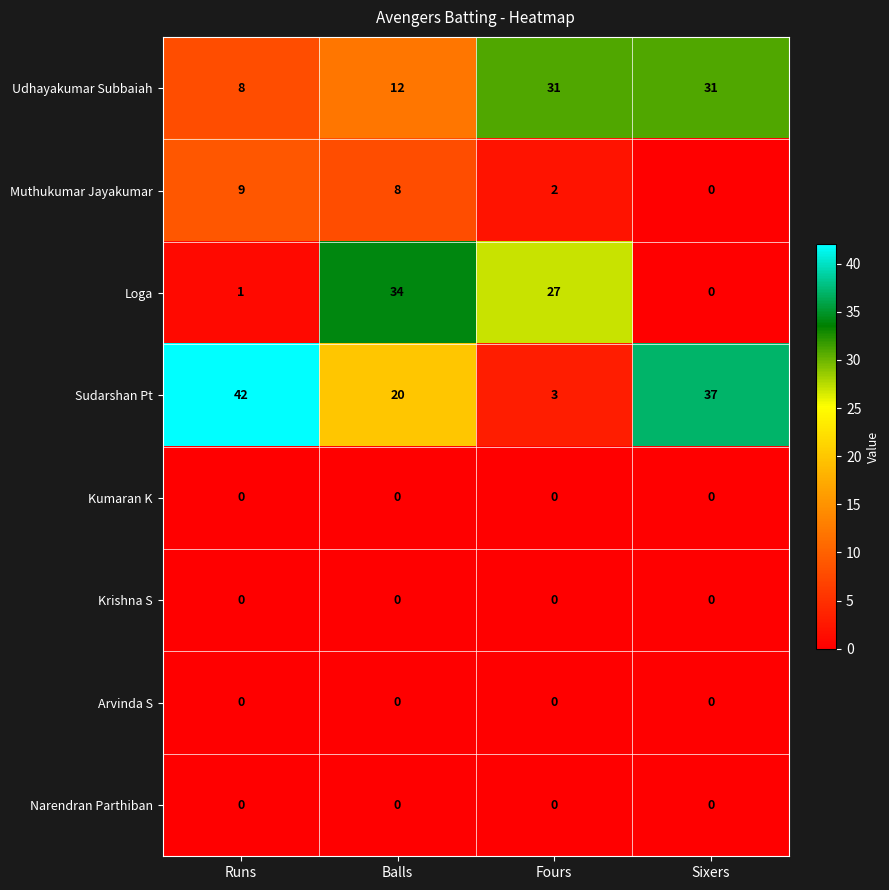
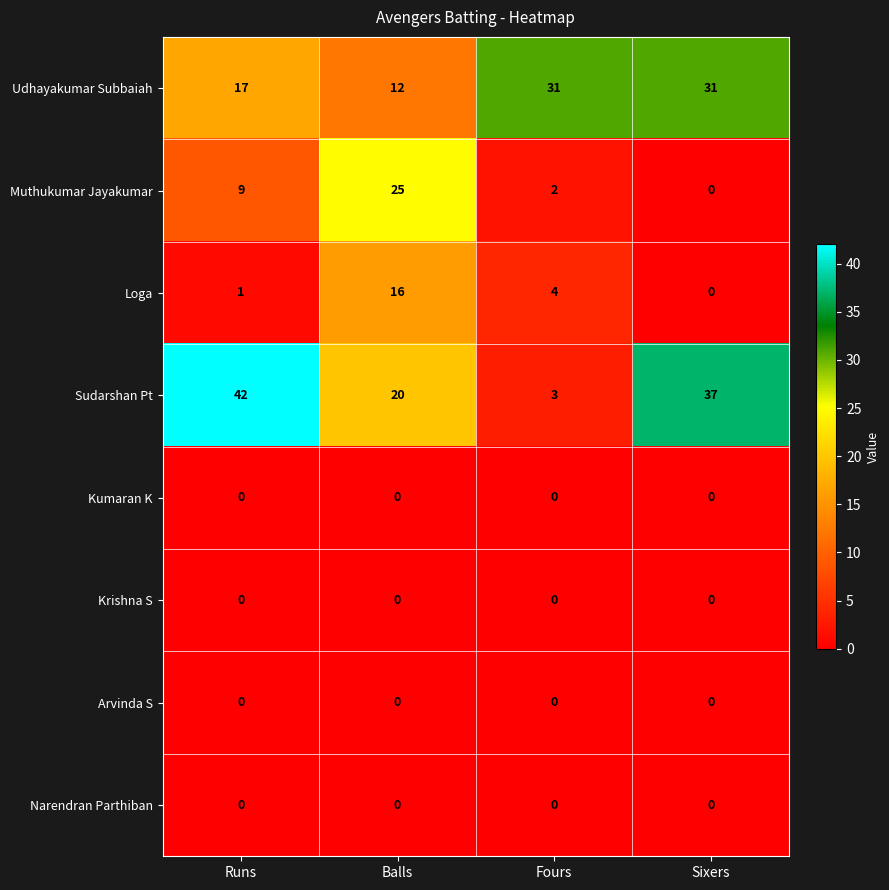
  {
    "Udhayakumar Subbaiah": {
-     "Runs": 8,
+     "Runs": 17,
      "Balls": 12,
      "Fours": 31,
      "Sixers": 31
    },
    "Muthukumar Jayakumar": {
      "Runs": 9,
-     "Balls": 8,
+     "Balls": 25,
      "Fours": 2,
      "Sixers": 0
    },
    "Loga": {
      "Runs": 1,
-     "Balls": 34,
-     "Fours": 27,
+     "Balls": 16,
+     "Fours": 4,
      "Sixers": 0
    },
    "Sudarshan Pt": {
      "Runs": 42,
      "Balls": 20,
      "Fours": 3,
      "Sixers": 37
    },
    "Kumaran K": {
      "Runs": 0,
      "Balls": 0,
      "Fours": 0,
      "Sixers": 0
    },
    "Krishna S": {
      "Runs": 0,
      "Balls": 0,
      "Fours": 0,
      "Sixers": 0
    },
    "Arvinda S": {
      "Runs": 0,
      "Balls": 0,
      "Fours": 0,
      "Sixers": 0
    },
    "Narendran Parthiban": {
      "Runs": 0,
      "Balls": 0,
      "Fours": 0,
      "Sixers": 0
    }
  }
